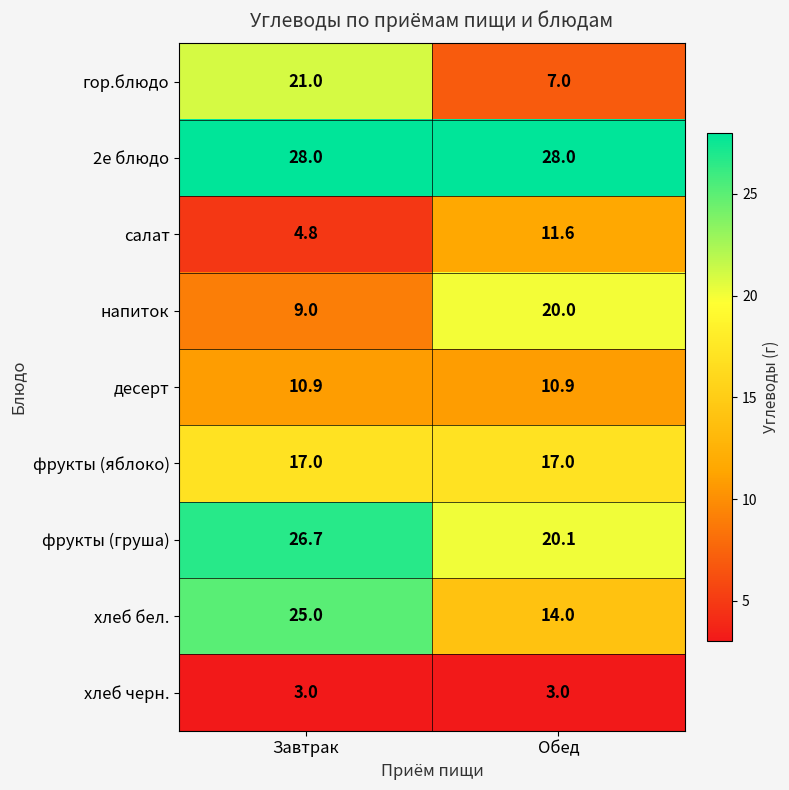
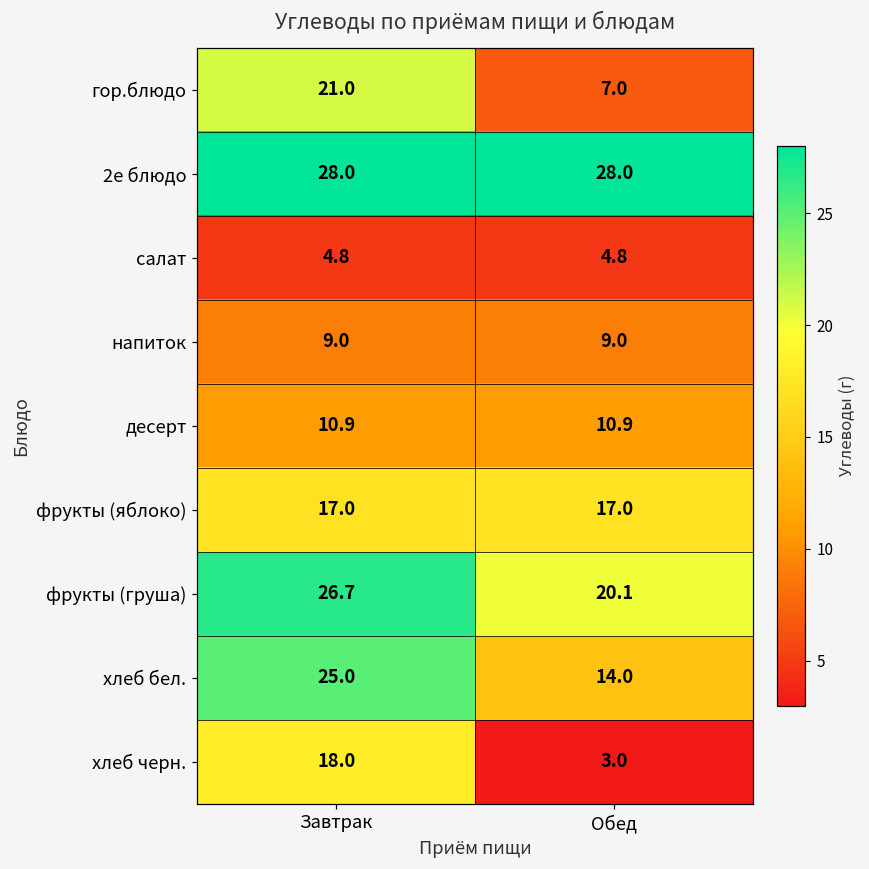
  {
    "гор.блюдо": {
      "Завтрак": 21.0,
      "Обед": 7.0
    },
    "2е блюдо": {
      "Завтрак": 28.0,
      "Обед": 28.0
    },
    "салат": {
      "Завтрак": 4.8,
-     "Обед": 11.6
+     "Обед": 4.8
    },
    "напиток": {
      "Завтрак": 9.0,
-     "Обед": 20.0
+     "Обед": 9.0
    },
    "десерт": {
      "Завтрак": 10.9,
      "Обед": 10.9
    },
    "фрукты (яблоко)": {
      "Завтрак": 17.0,
      "Обед": 17.0
    },
    "фрукты (груша)": {
      "Завтрак": 26.7,
      "Обед": 20.1
    },
    "хлеб бел.": {
      "Завтрак": 25.0,
      "Обед": 14.0
    },
    "хлеб черн.": {
-     "Завтрак": 3.0,
+     "Завтрак": 18.0,
      "Обед": 3.0
    }
  }
